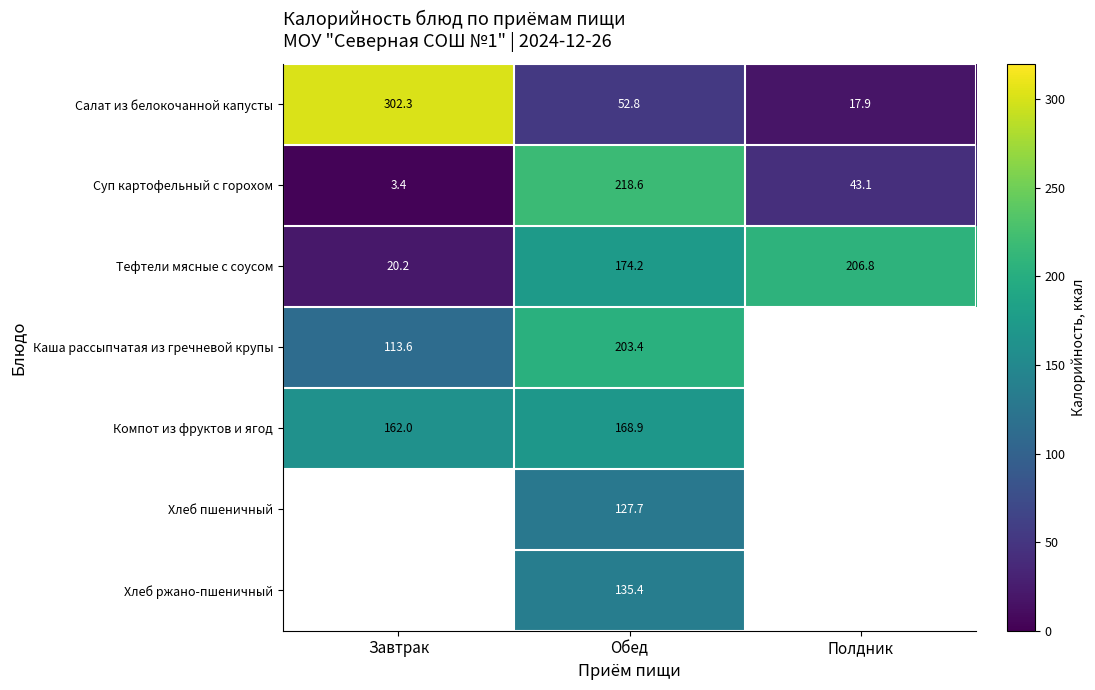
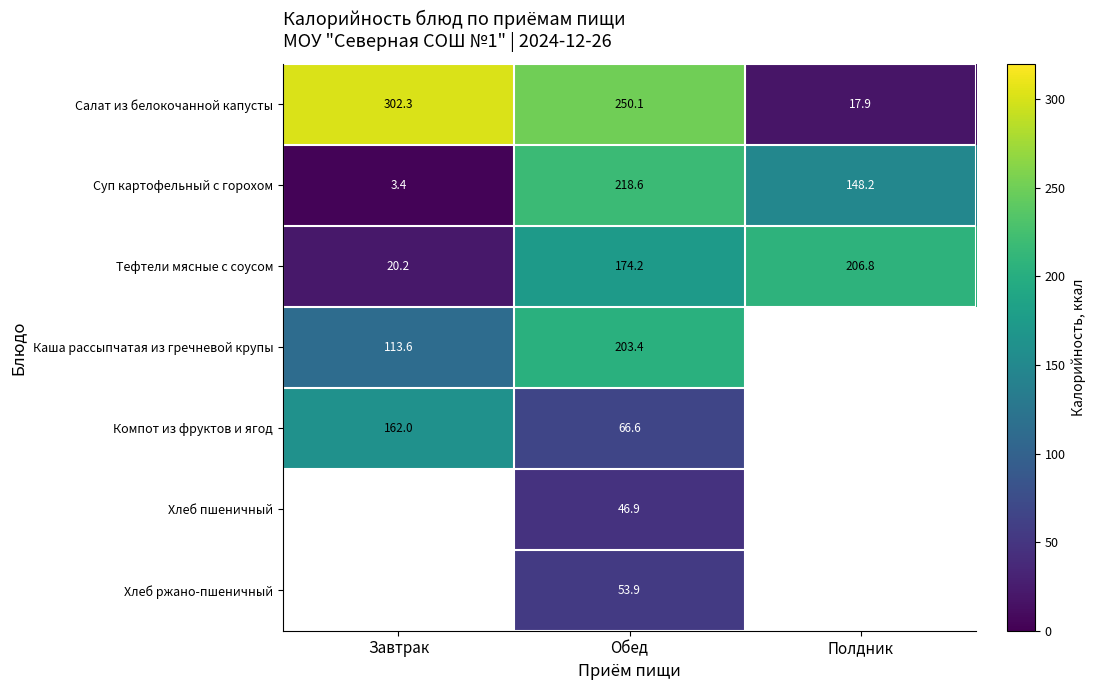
  {
    "Салат из белокочанной капусты": {
      "Завтрак": 302.3,
-     "Обед": 52.8,
+     "Обед": 250.1,
      "Полдник": 17.9
    },
    "Суп картофельный с горохом": {
      "Завтрак": 3.4,
      "Обед": 218.6,
-     "Полдник": 43.1
+     "Полдник": 148.2
    },
    "Тефтели мясные с соусом": {
      "Завтрак": 20.2,
      "Обед": 174.2,
      "Полдник": 206.8
    },
    "Каша рассыпчатая из гречневой крупы": {
      "Завтрак": 113.6,
      "Обед": 203.4
    },
    "Компот из фруктов и ягод": {
      "Завтрак": 162.0,
-     "Обед": 168.9
+     "Обед": 66.6
    },
    "Хлеб пшеничный": {
-     "Обед": 127.7
+     "Обед": 46.9
    },
    "Хлеб ржано-пшеничный": {
-     "Обед": 135.4
+     "Обед": 53.9
    }
  }
